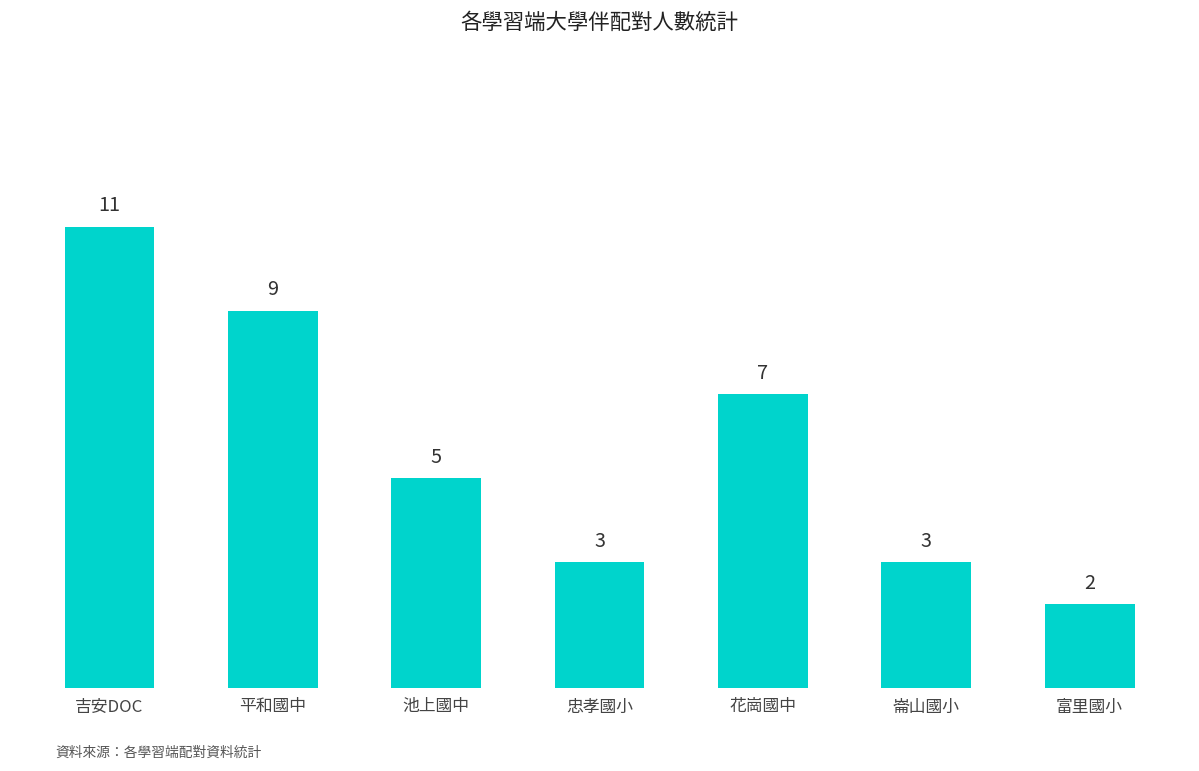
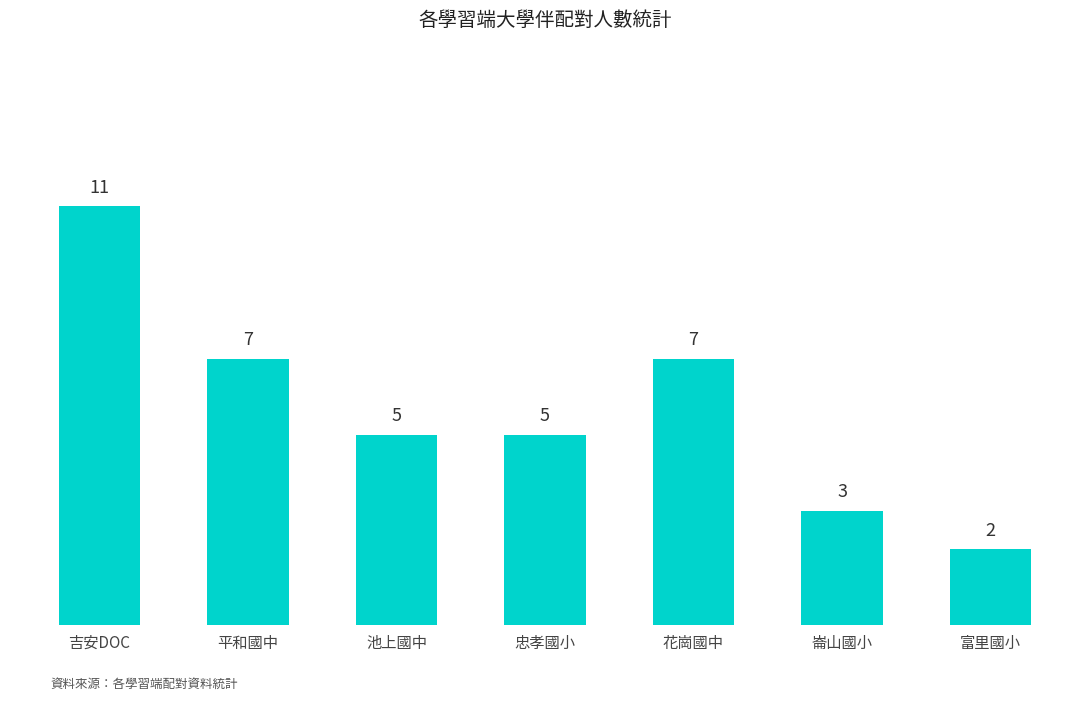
  {
    "吉安DOC": 11,
-   "平和國中": 9,
+   "平和國中": 7,
    "池上國中": 5,
-   "忠孝國小": 3,
+   "忠孝國小": 5,
    "花崗國中": 7,
    "崙山國小": 3,
    "富里國小": 2
  }
